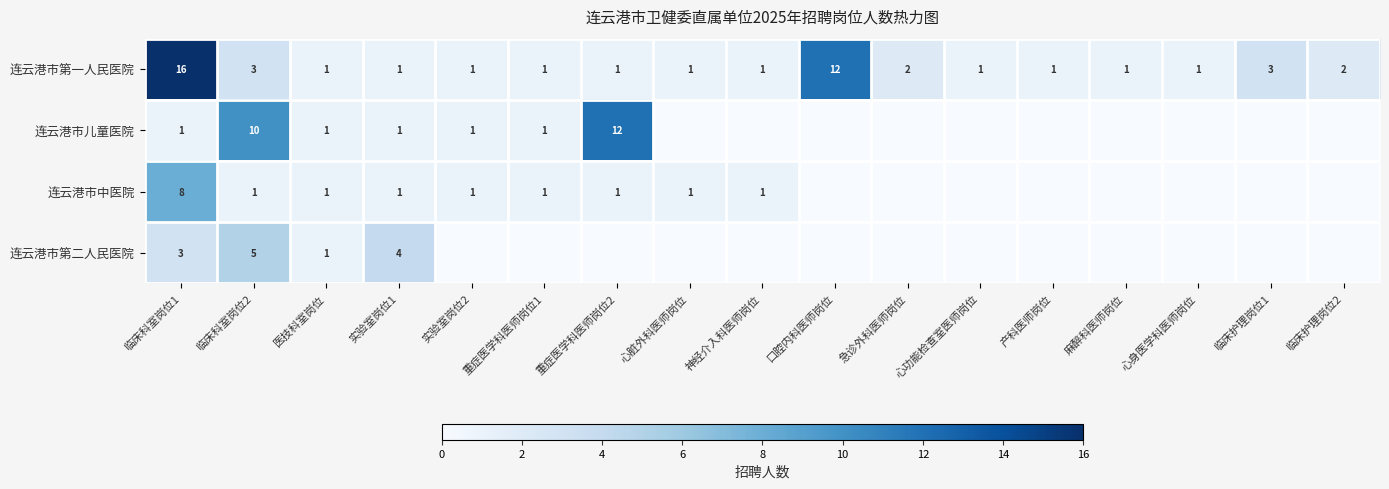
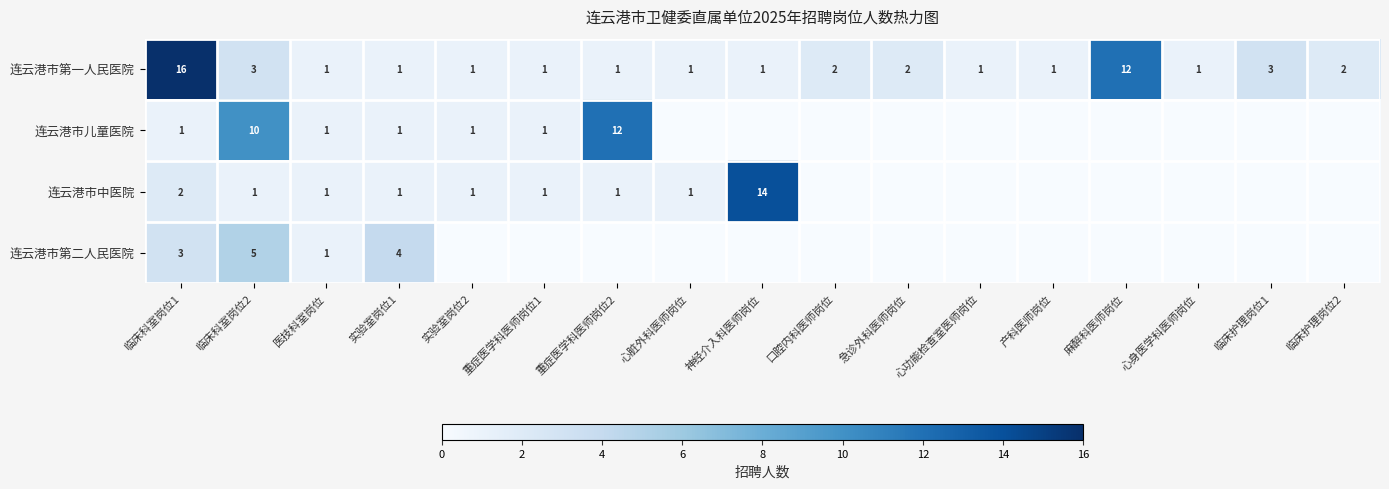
  {
    "连云港市第一人民医院": {
      "临床科室岗位1": 16,
      "临床科室岗位2": 3,
      "医技科室岗位": 1,
      "实验室岗位1": 1,
      "实验室岗位2": 1,
      "重症医学科医师岗位1": 1,
      "重症医学科医师岗位2": 1,
      "心脏外科医师岗位": 1,
      "神经介入科医师岗位": 1,
-     "口腔内科医师岗位": 12,
+     "口腔内科医师岗位": 2,
      "急诊外科医师岗位": 2,
      "心功能检查室医师岗位": 1,
      "产科医师岗位": 1,
-     "麻醉科医师岗位": 1,
+     "麻醉科医师岗位": 12,
      "心身医学科医师岗位": 1,
      "临床护理岗位1": 3,
      "临床护理岗位2": 2
    },
    "连云港市儿童医院": {
      "临床科室岗位1": 1,
      "临床科室岗位2": 10,
      "医技科室岗位": 1,
      "实验室岗位1": 1,
      "实验室岗位2": 1,
      "重症医学科医师岗位1": 1,
      "重症医学科医师岗位2": 12
    },
    "连云港市中医院": {
-     "临床科室岗位1": 8,
+     "临床科室岗位1": 2,
      "临床科室岗位2": 1,
      "医技科室岗位": 1,
      "实验室岗位1": 1,
      "实验室岗位2": 1,
      "重症医学科医师岗位1": 1,
      "重症医学科医师岗位2": 1,
      "心脏外科医师岗位": 1,
-     "神经介入科医师岗位": 1
+     "神经介入科医师岗位": 14
    },
    "连云港市第二人民医院": {
      "临床科室岗位1": 3,
      "临床科室岗位2": 5,
      "医技科室岗位": 1,
      "实验室岗位1": 4
    }
  }
